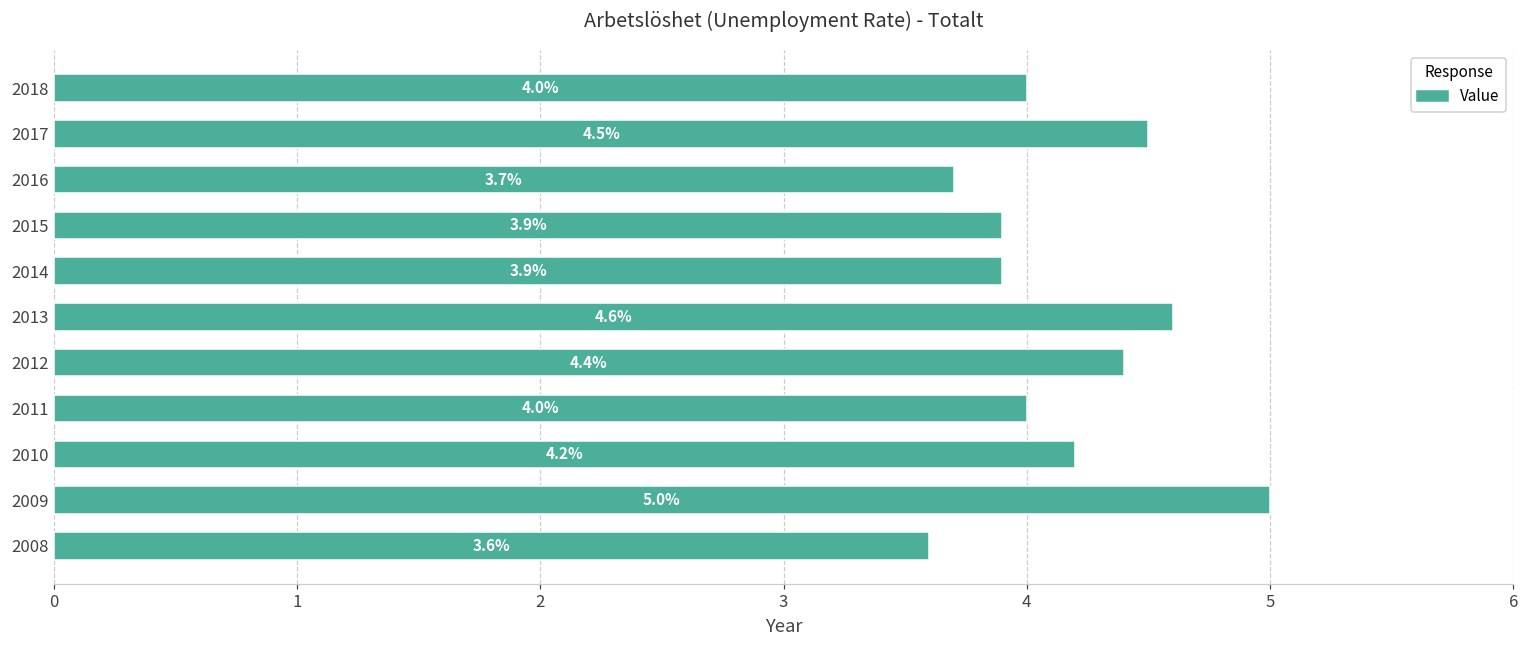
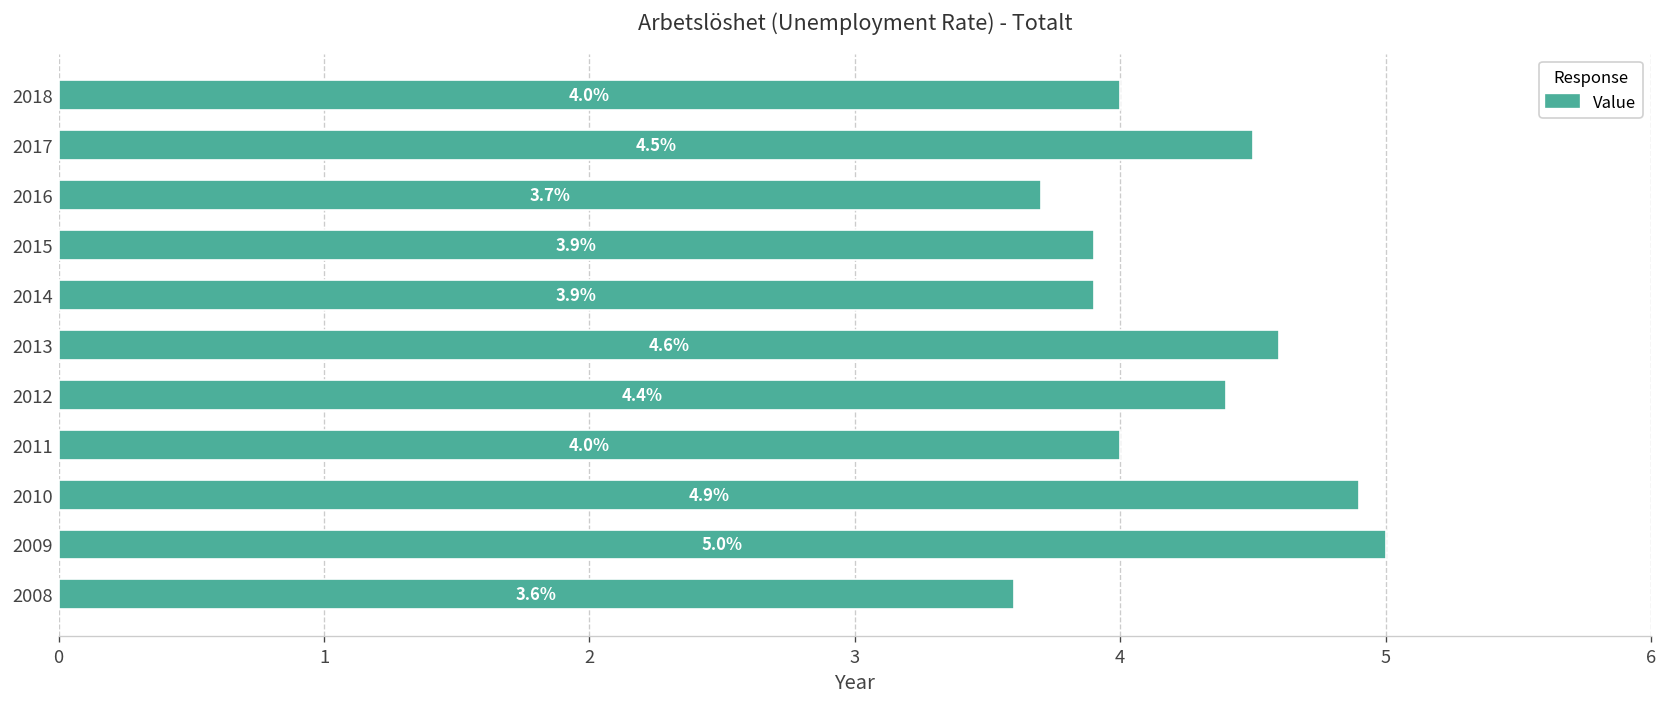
  {
    "2018": "4.0%",
    "2017": "4.5%",
    "2016": "3.7%",
    "2015": "3.9%",
    "2014": "3.9%",
    "2013": "4.6%",
    "2012": "4.4%",
    "2011": "4.0%",
-   "2010": "4.2%",
+   "2010": "4.9%",
    "2009": "5.0%",
    "2008": "3.6%"
  }
